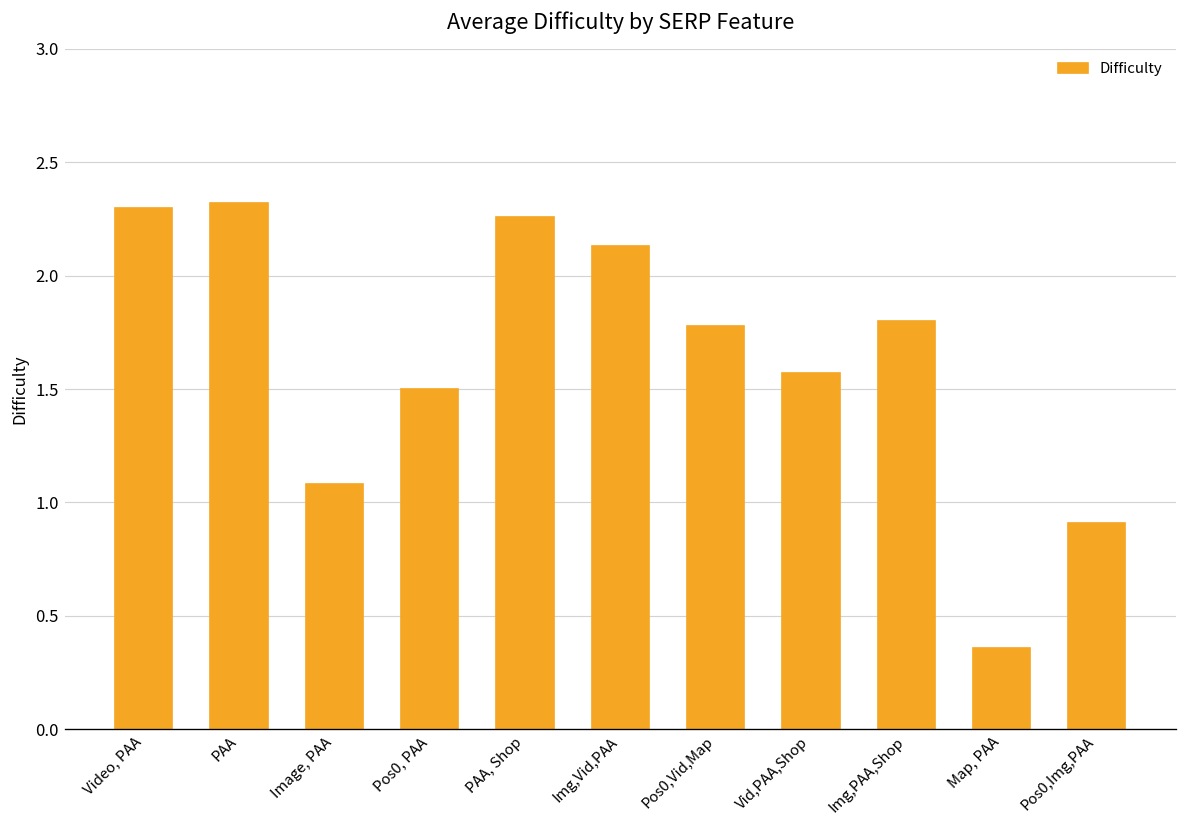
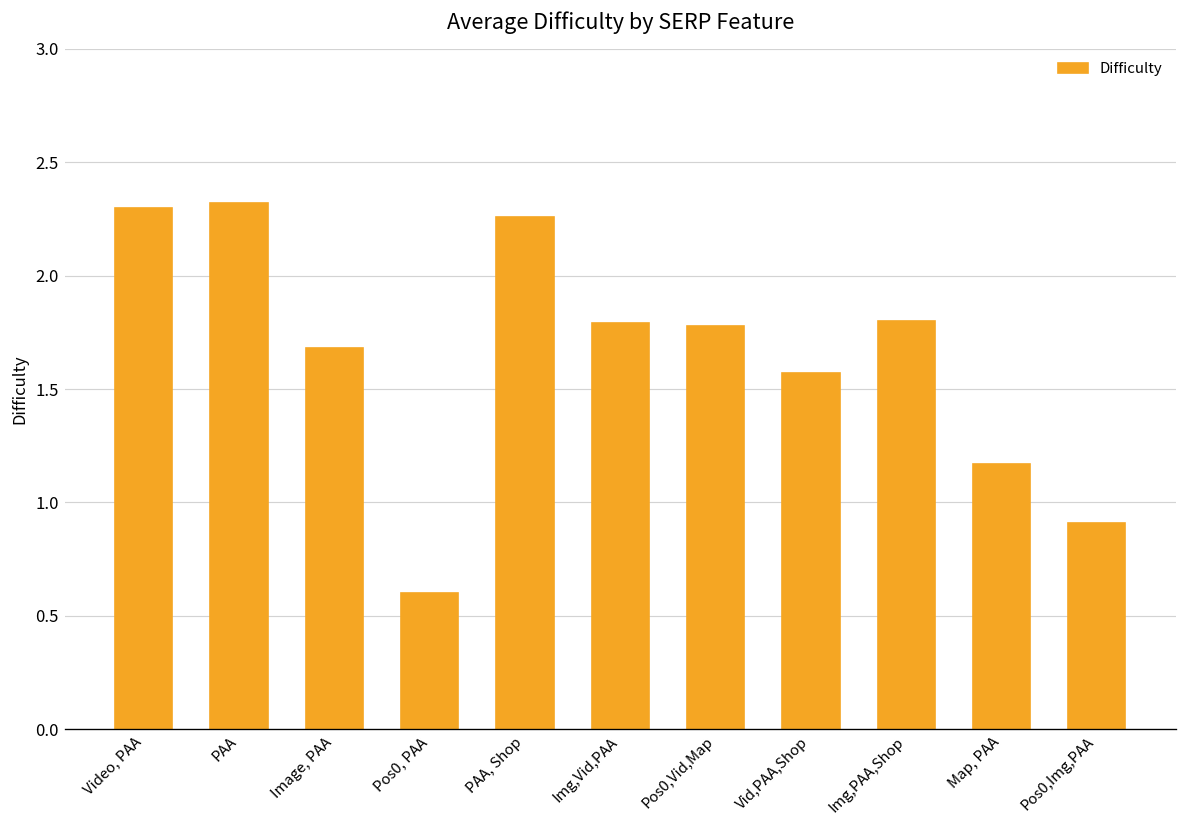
  {
    "Video, PAA": 2.30,
    "PAA": 2.32,
-   "Image, PAA": 1.08,
-   "Pos0, PAA": 1.5,
+   "Image, PAA": 1.68,
+   "Pos0, PAA": 0.6,
    "PAA, Shop": 2.26,
-   "Img,Vid,PAA": 2.13,
+   "Img,Vid,PAA": 1.79,
    "Pos0,Vid,Map": 1.78,
    "Vid,PAA,Shop": 1.57,
    "Img,PAA,Shop": 1.80,
-   "Map, PAA": 0.36,
+   "Map, PAA": 1.17,
    "Pos0,Img,PAA": 0.91
  }
